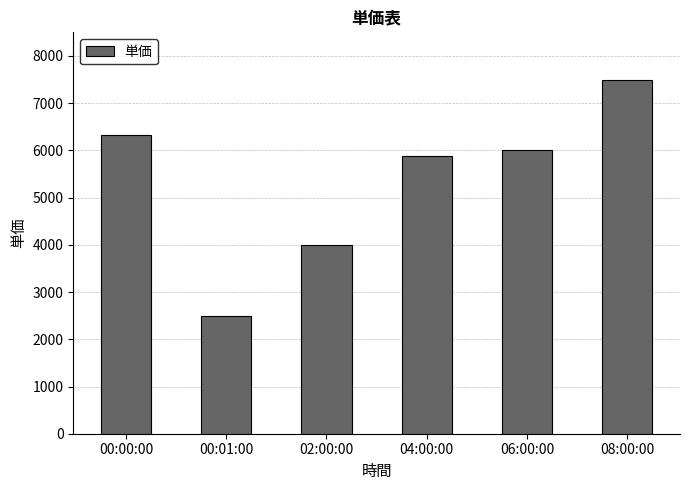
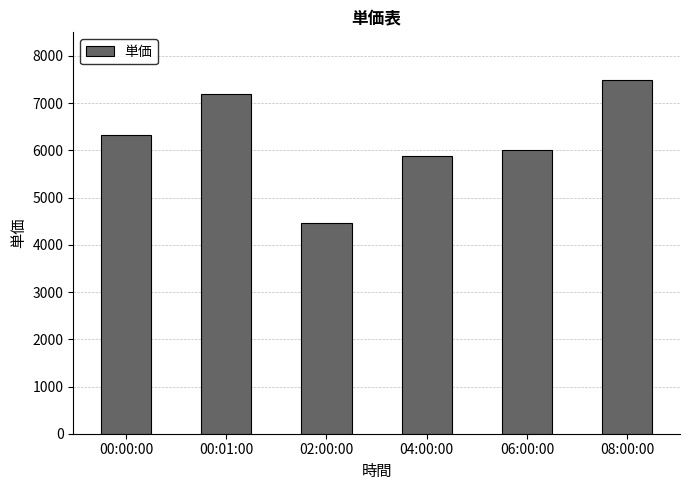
  {
    "00:00:00": 6300,
-   "00:01:00": 2500,
-   "02:00:00": 4000,
+   "00:01:00": 7200,
+   "02:00:00": 4500,
    "04:00:00": 5900,
    "06:00:00": 6000,
    "08:00:00": 7500
  }
